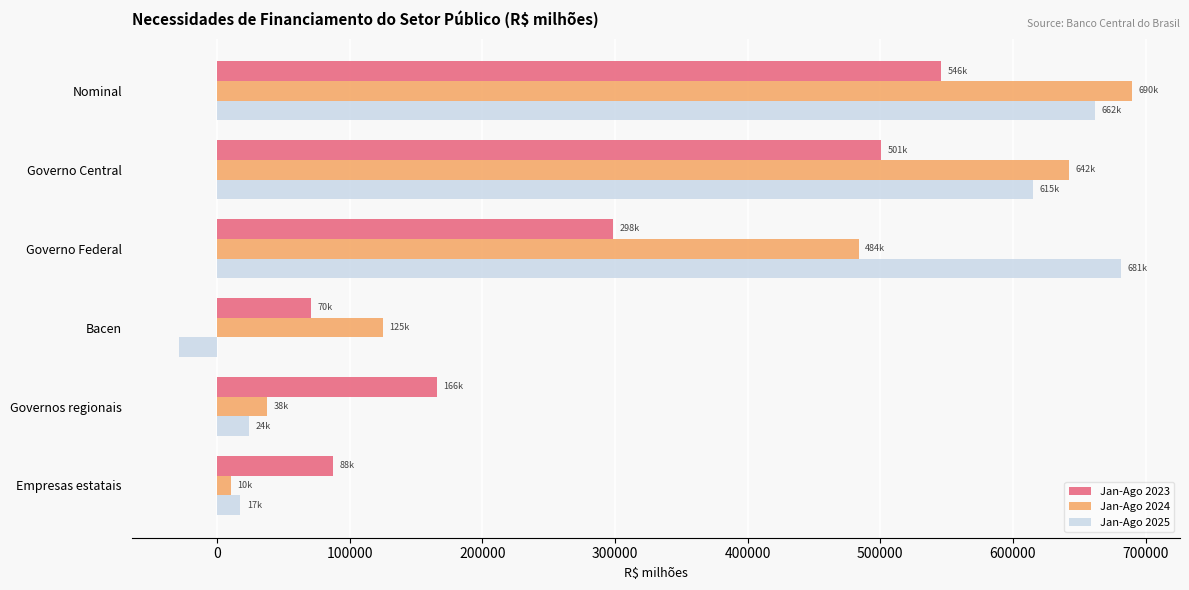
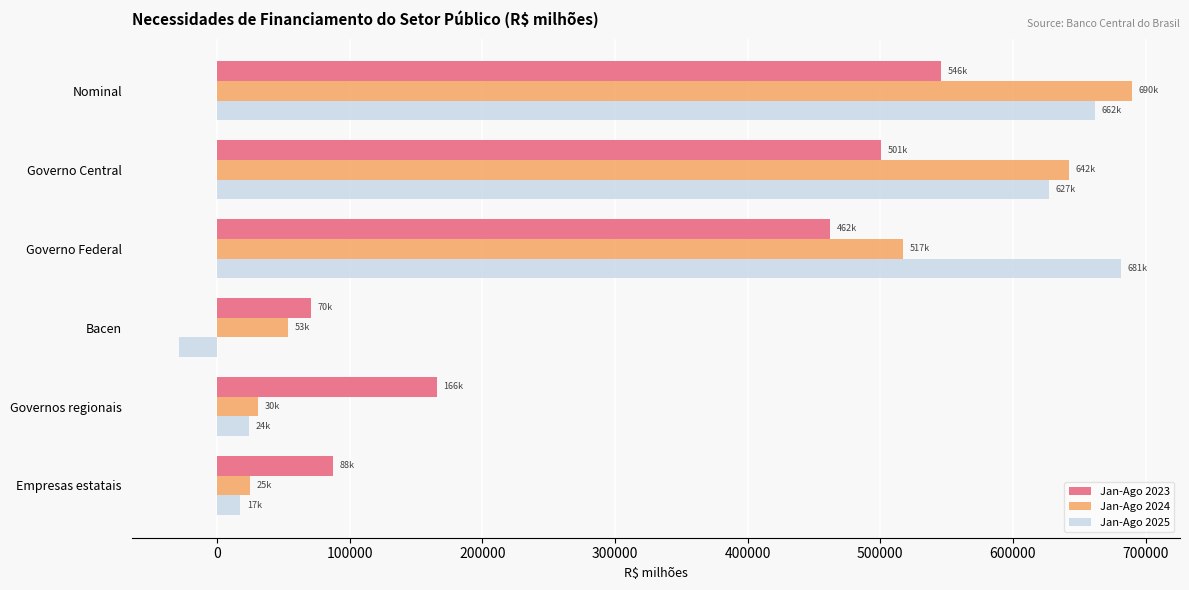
  {
    "Jan-Ago 2023": {
      "Nominal": "546k",
      "Governo Central": "501k",
-     "Governo Federal": "298k",
+     "Governo Federal": "462k",
      "Bacen": "70k",
      "Governos regionais": "166k",
      "Empresas estatais": "88k"
    },
    "Jan-Ago 2024": {
      "Nominal": "690k",
      "Governo Central": "642k",
-     "Governo Federal": "484k",
-     "Bacen": "125k",
-     "Governos regionais": "38k",
-     "Empresas estatais": "10k"
+     "Governo Federal": "517k",
+     "Bacen": "53k",
+     "Governos regionais": "30k",
+     "Empresas estatais": "25k"
    },
    "Jan-Ago 2025": {
      "Nominal": "662k",
-     "Governo Central": "615k",
+     "Governo Central": "627k",
      "Governo Federal": "681k",
      "Governos regionais": "24k",
      "Empresas estatais": "17k"
    }
  }
